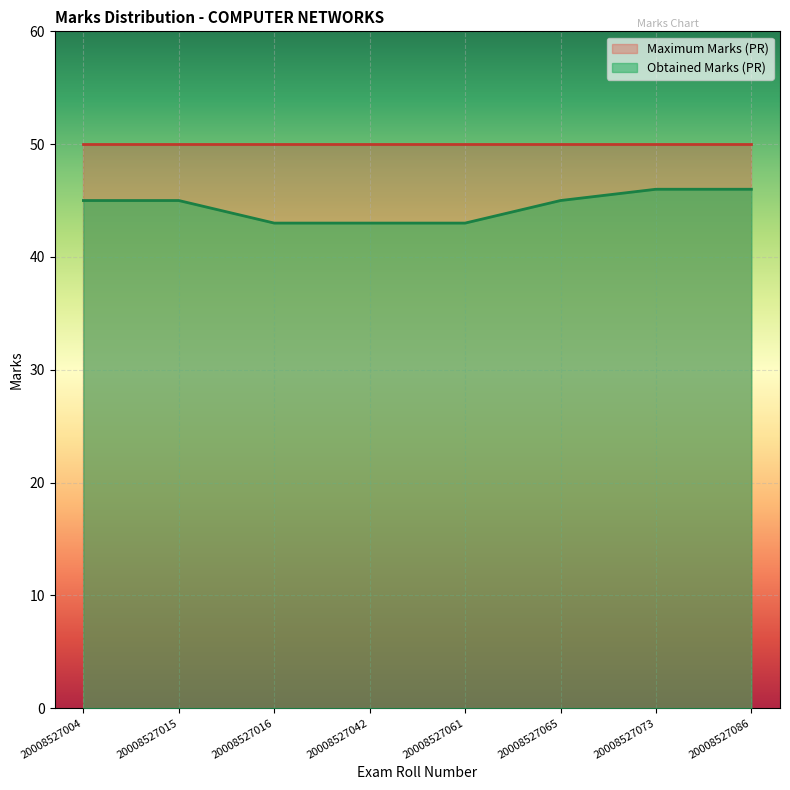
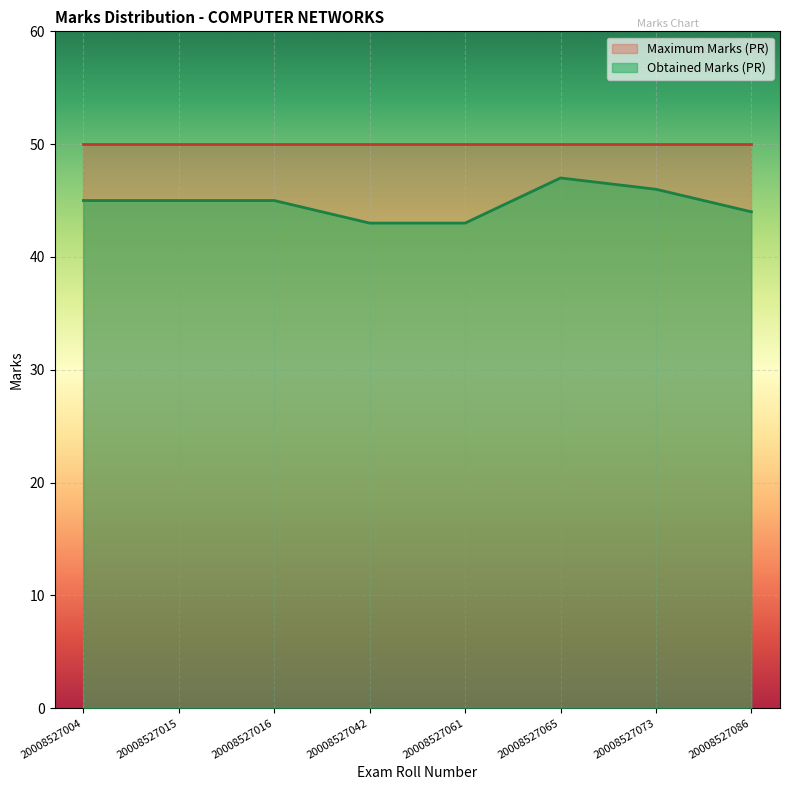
  {
    "Maximum Marks (PR)": {
      "20008527004": 50,
      "20008527015": 50,
      "20008527016": 50,
      "20008527042": 50,
      "20008527061": 50,
      "20008527065": 50,
      "20008527073": 50,
      "20008527086": 50
    },
    "Obtained Marks (PR)": {
      "20008527004": 45,
      "20008527015": 45,
-     "20008527016": 43,
+     "20008527016": 45,
      "20008527042": 43,
      "20008527061": 43,
-     "20008527065": 45,
+     "20008527065": 47,
      "20008527073": 46,
-     "20008527086": 46
+     "20008527086": 44
    }
  }
